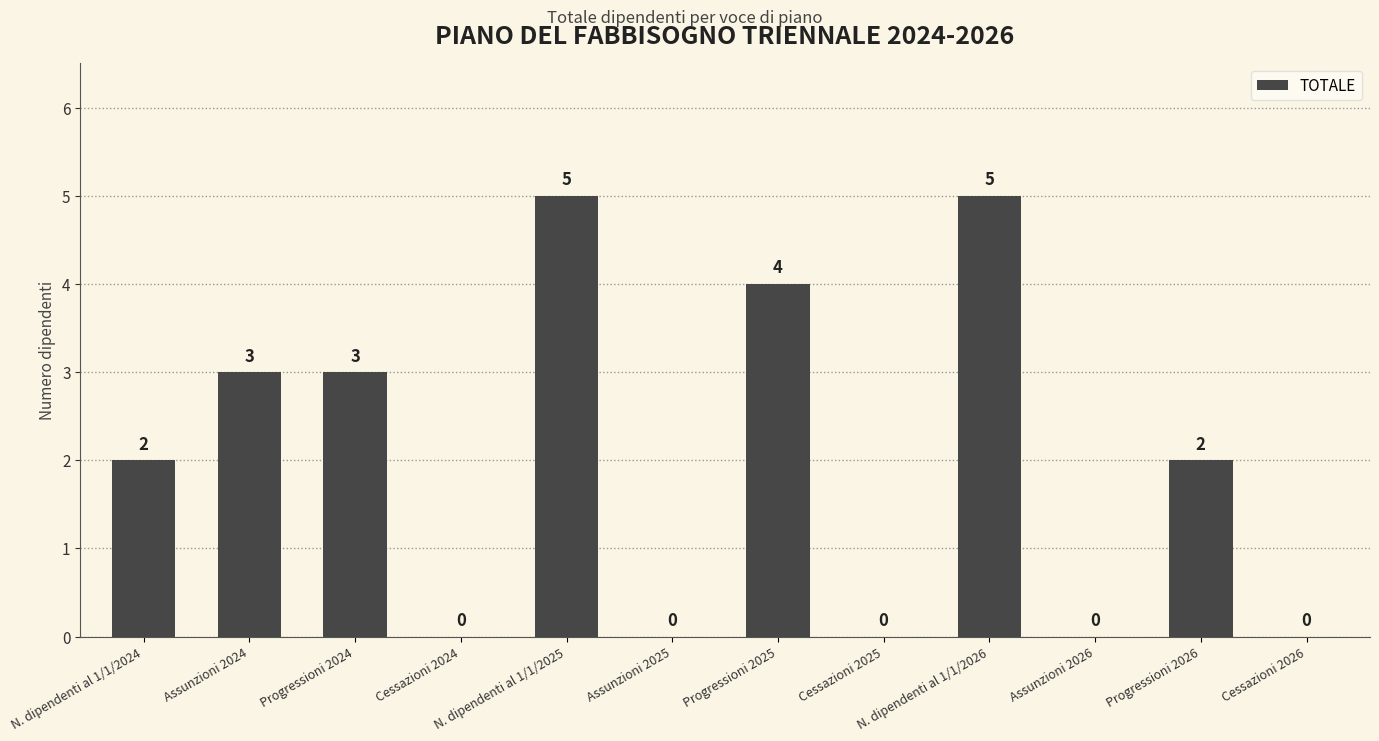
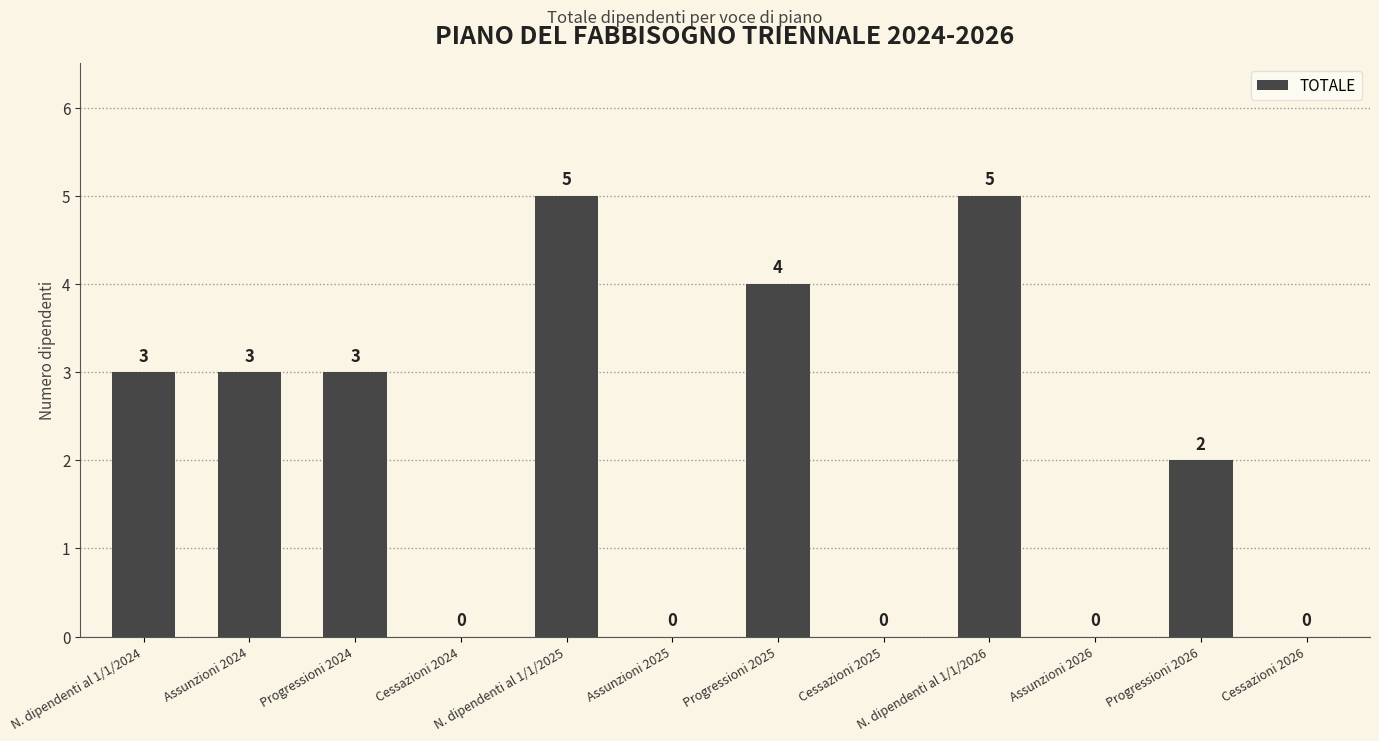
  {
-   "N. dipendenti al 1/1/2024": 2,
+   "N. dipendenti al 1/1/2024": 3,
    "Assunzioni 2024": 3,
    "Progressioni 2024": 3,
    "Cessazioni 2024": 0,
    "N. dipendenti al 1/1/2025": 5,
    "Assunzioni 2025": 0,
    "Progressioni 2025": 4,
    "Cessazioni 2025": 0,
    "N. dipendenti al 1/1/2026": 5,
    "Assunzioni 2026": 0,
    "Progressioni 2026": 2,
    "Cessazioni 2026": 0
  }
